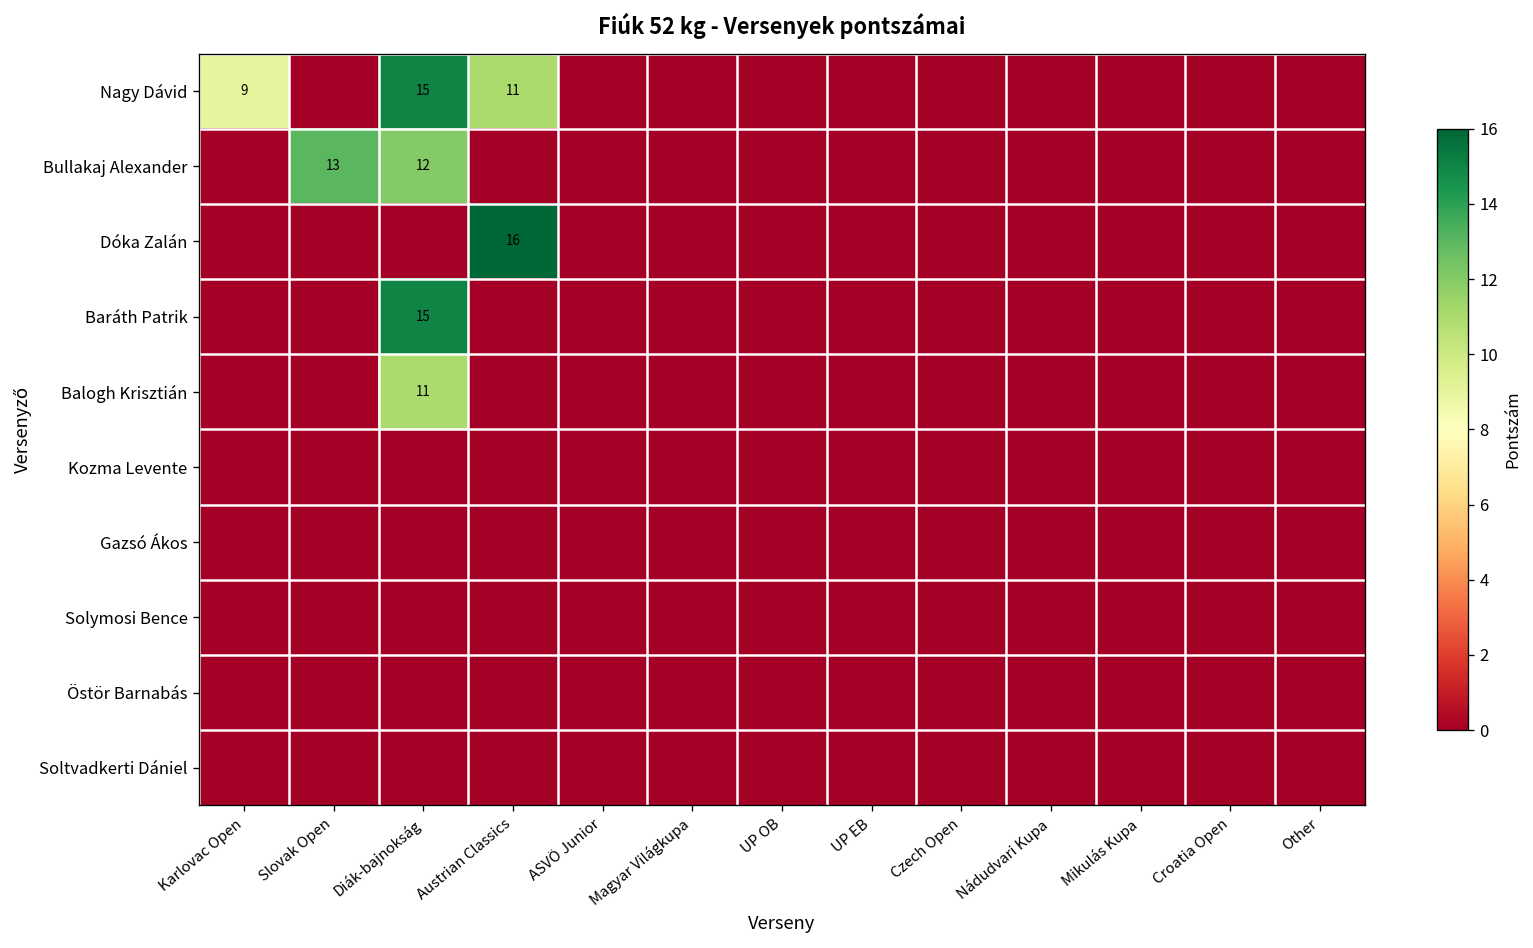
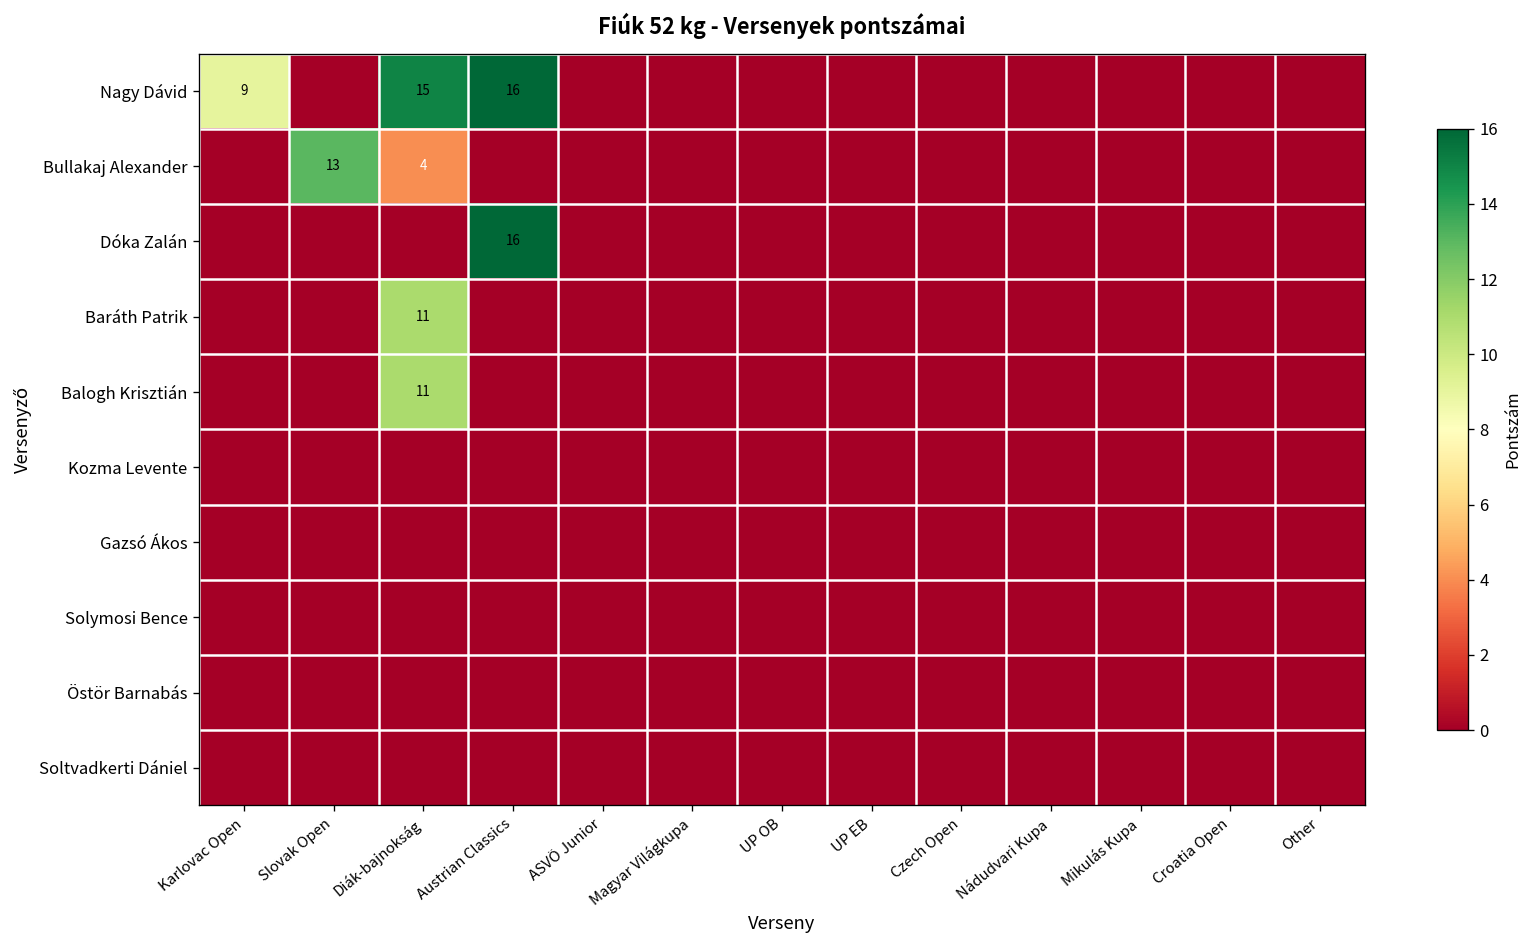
  {
    "Nagy Dávid": {
      "Karlovac Open": 9,
      "Diák-bajnokság": 15,
-     "Austrian Classics": 11
+     "Austrian Classics": 16
    },
    "Bullakaj Alexander": {
      "Slovak Open": 13,
-     "Diák-bajnokság": 12
+     "Diák-bajnokság": 4
    },
    "Dóka Zalán": {
      "Austrian Classics": 16
    },
    "Baráth Patrik": {
-     "Diák-bajnokság": 15
+     "Diák-bajnokság": 11
    },
    "Balogh Krisztián": {
      "Diák-bajnokság": 11
    }
  }
